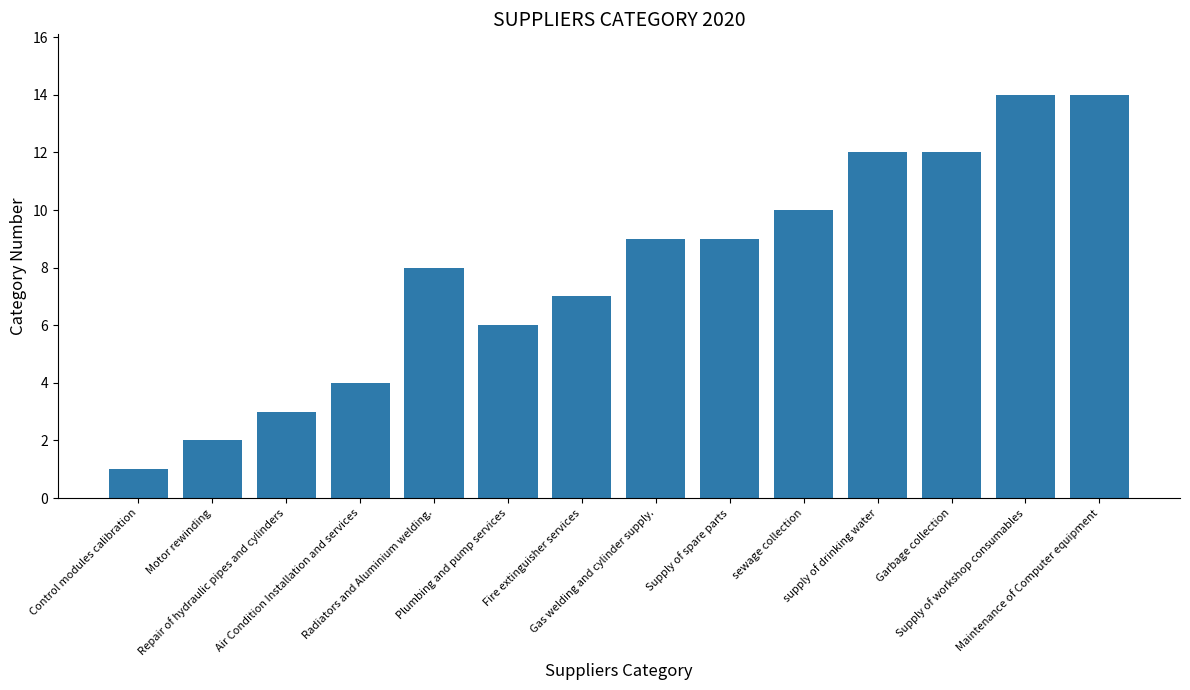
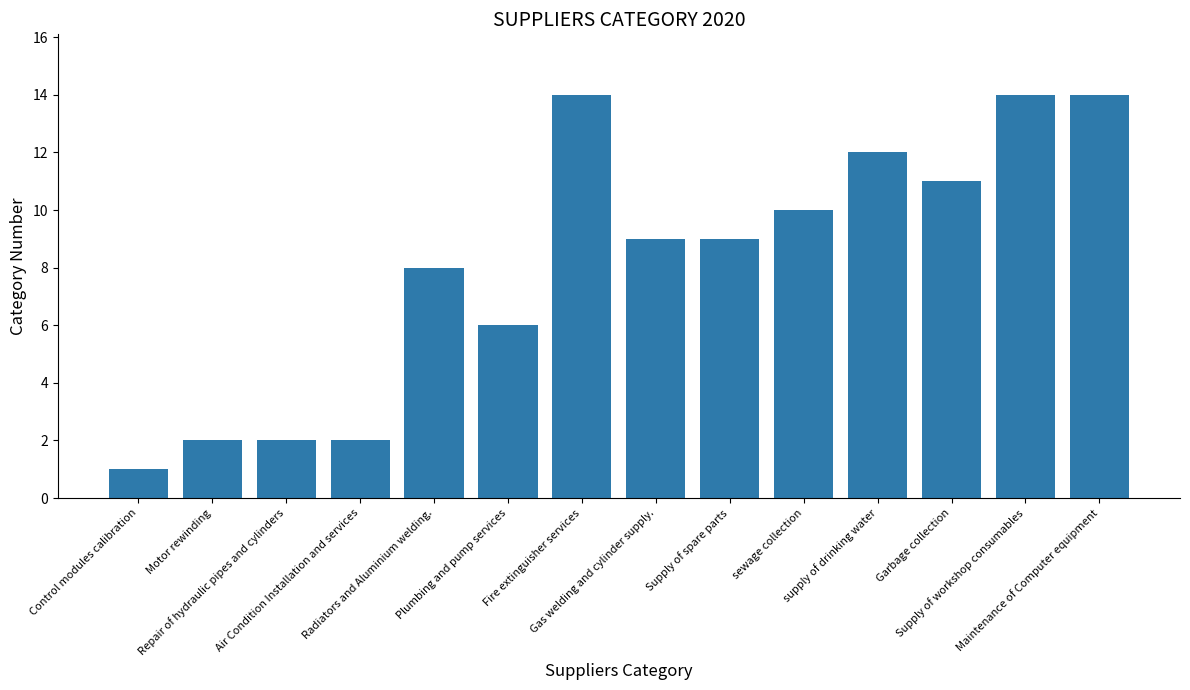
  {
    "Control modules calibration": 1,
    "Motor rewinding": 2,
-   "Repair of hydraulic pipes and cylinders": 3,
-   "Air Condition Installation and services": 4,
+   "Repair of hydraulic pipes and cylinders": 2,
+   "Air Condition Installation and services": 2,
    "Radiators and Aluminium welding.": 8,
    "Plumbing and pump services": 6,
-   "Fire extinguisher services": 7,
+   "Fire extinguisher services": 14,
    "Gas welding and cylinder supply.": 9,
    "Supply of spare parts": 9,
    "sewage collection": 10,
    "supply of drinking water": 12,
-   "Garbage collection": 12,
+   "Garbage collection": 11,
    "Supply of workshop consumables": 14,
    "Maintenance of Computer equipment": 14
  }
